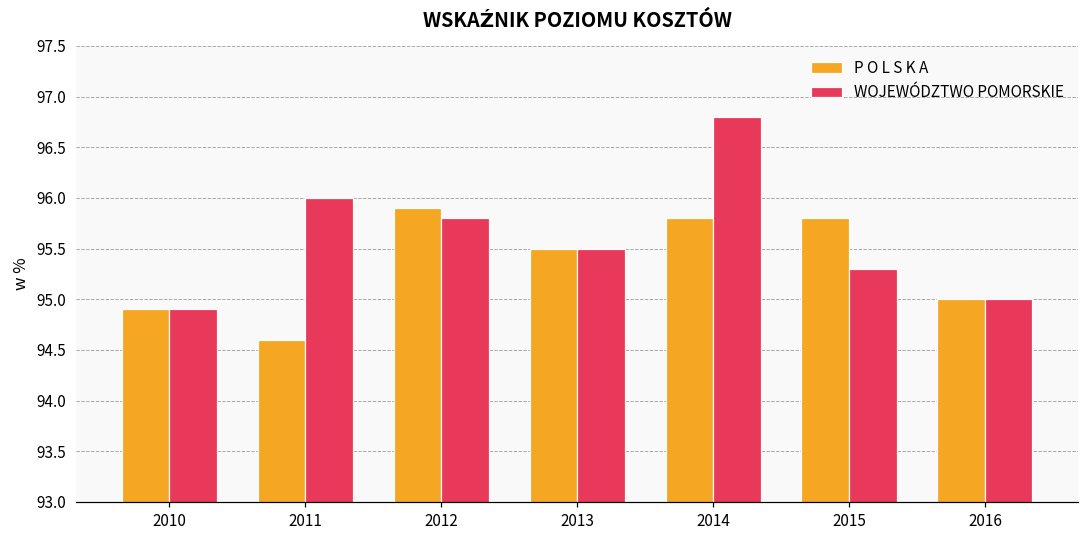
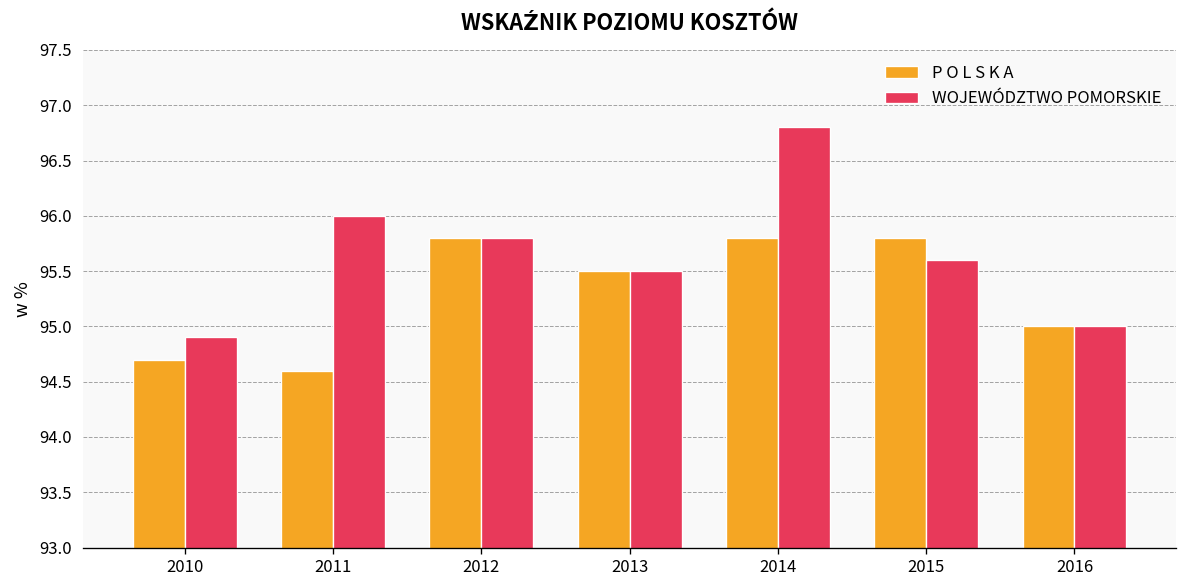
  {
    "P O L S K A": {
-     "2010": 94.9,
+     "2010": 94.7,
      "2011": 94.6,
-     "2012": 95.9,
+     "2012": 95.8,
      "2013": 95.5,
      "2014": 95.8,
      "2015": 95.8,
      "2016": 95.0
    },
    "WOJEWÓDZTWO POMORSKIE": {
      "2010": 94.9,
      "2011": 96.0,
      "2012": 95.8,
      "2013": 95.5,
      "2014": 96.8,
-     "2015": 95.3,
+     "2015": 95.6,
      "2016": 95.0
    }
  }
